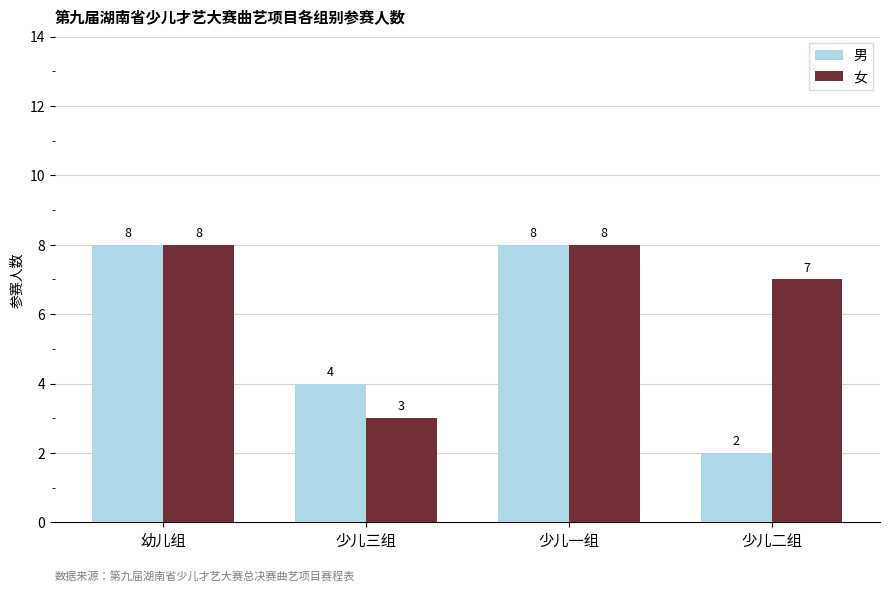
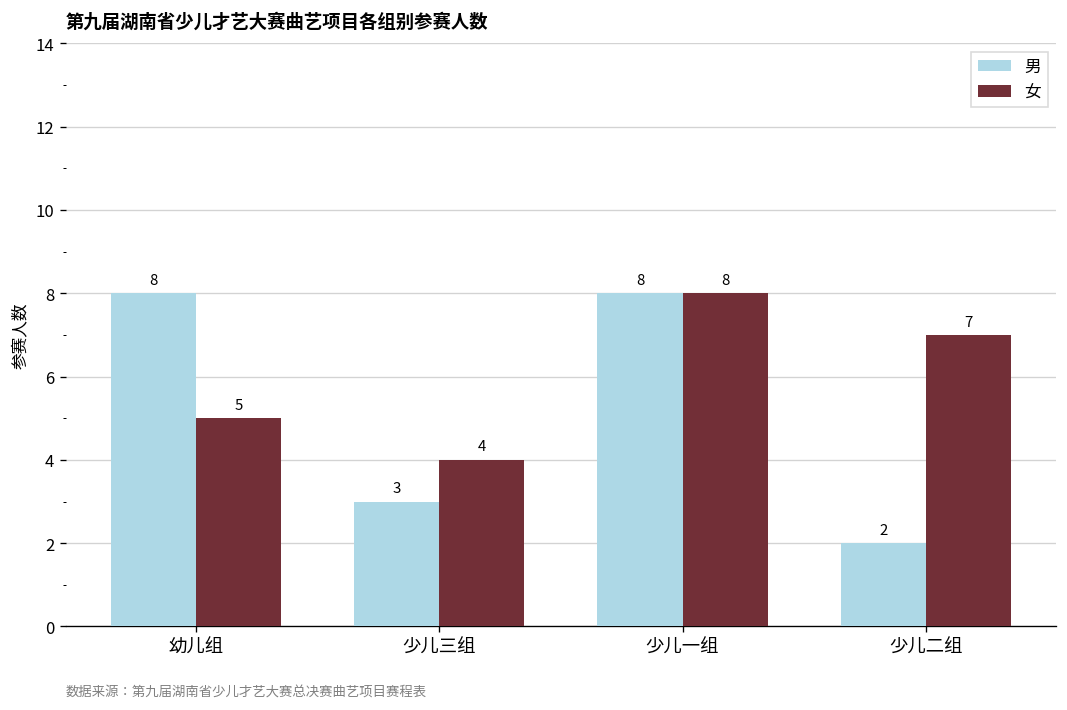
  {
    "男": {
      "幼儿组": 8,
-     "少儿三组": 4,
+     "少儿三组": 3,
      "少儿一组": 8,
      "少儿二组": 2
    },
    "女": {
-     "幼儿组": 8,
-     "少儿三组": 3,
+     "幼儿组": 5,
+     "少儿三组": 4,
      "少儿一组": 8,
      "少儿二组": 7
    }
  }
